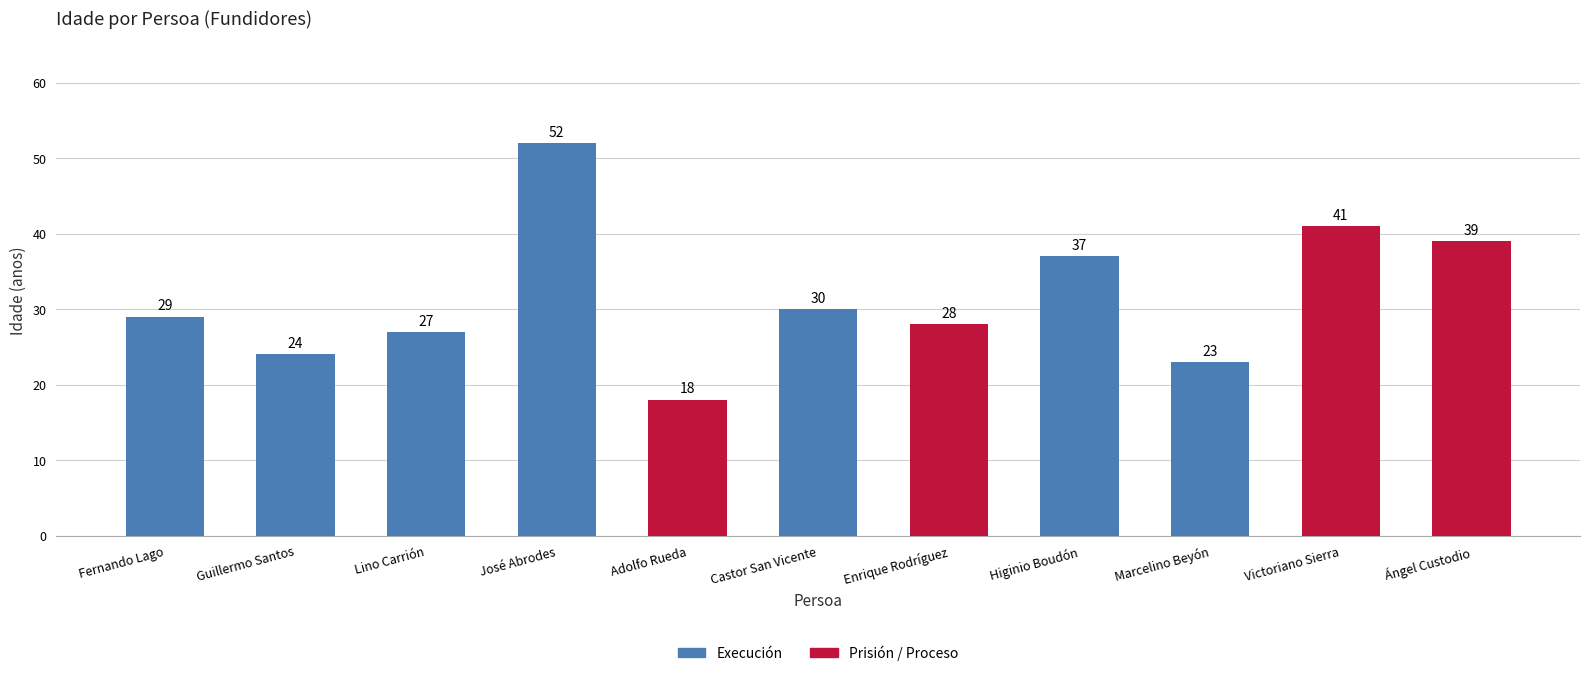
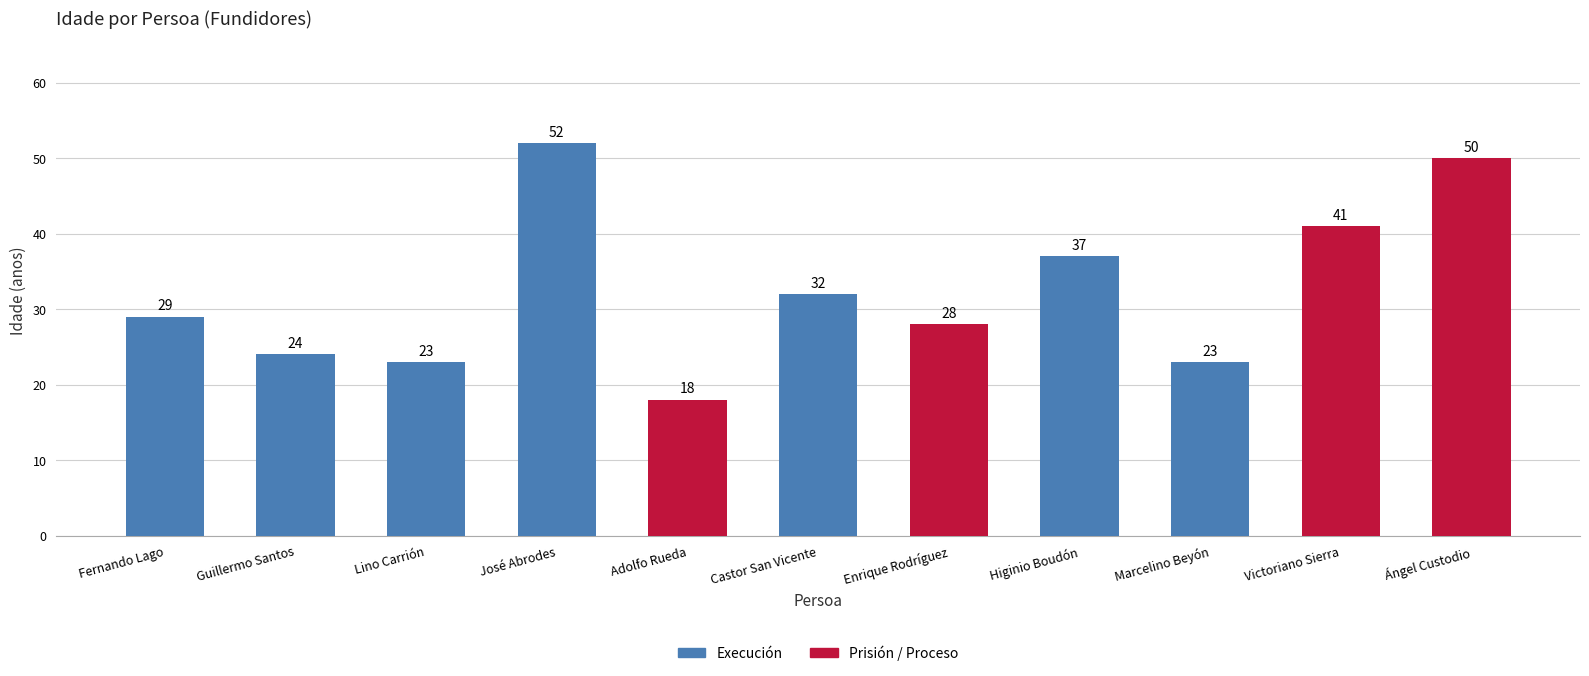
  {
    "Fernando Lago": 29,
    "Guillermo Santos": 24,
-   "Lino Carrión": 27,
+   "Lino Carrión": 23,
    "José Abrodes": 52,
    "Adolfo Rueda": 18,
-   "Castor San Vicente": 30,
+   "Castor San Vicente": 32,
    "Enrique Rodríguez": 28,
    "Higinio Boudón": 37,
    "Marcelino Beyón": 23,
    "Victoriano Sierra": 41,
-   "Ángel Custodio": 39
+   "Ángel Custodio": 50
  }
